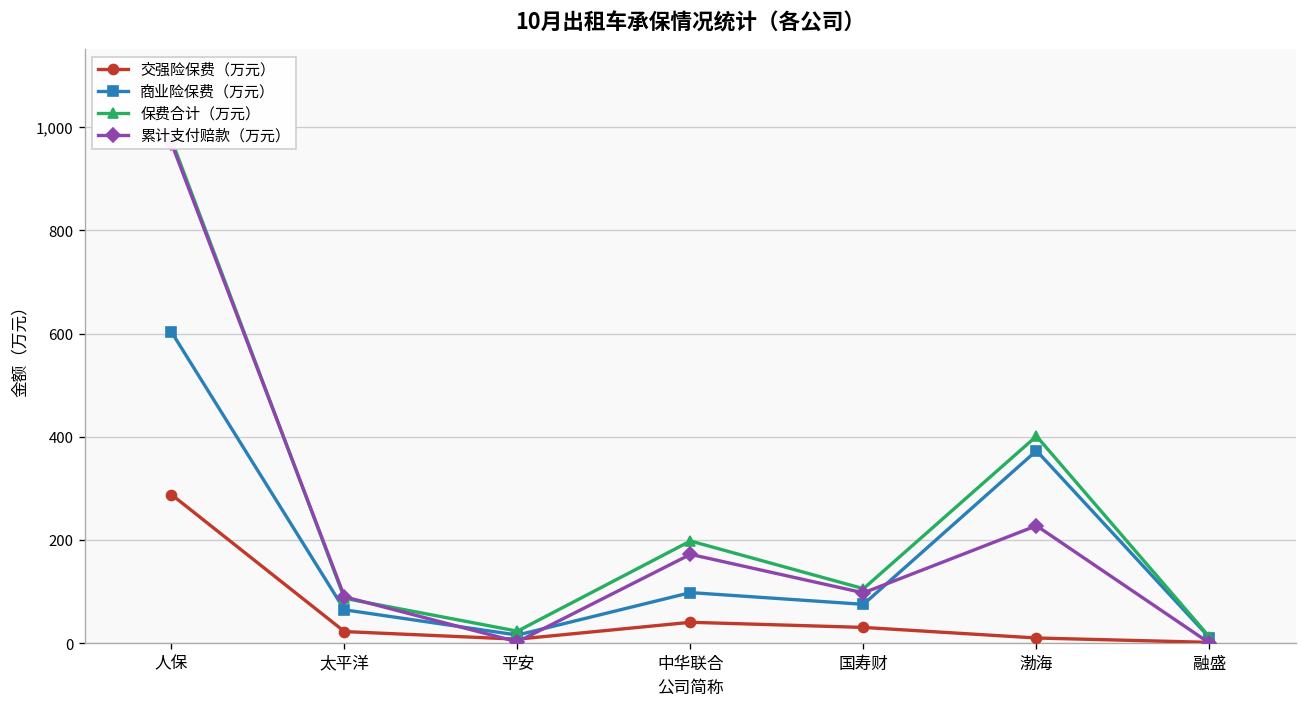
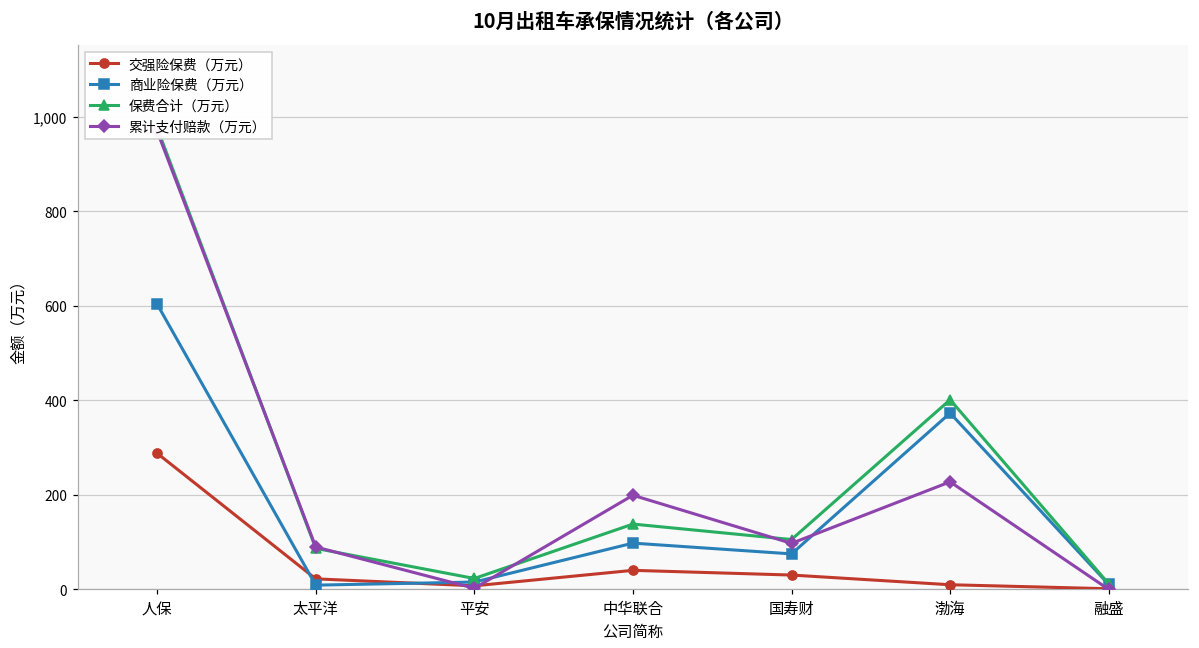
  {
    "交强险保费（万元）": {
      "人保": 290,
      "太平洋": 20,
      "中华联合": 40,
      "国寿财": 30,
      "渤海": 10
    },
    "商业险保费（万元）": {
      "人保": 600,
-     "太平洋": 60,
+     "太平洋": 10,
      "平安": 20,
      "中华联合": 100,
      "国寿财": 80,
      "渤海": 370
    },
    "保费合计（万元）": {
      "平安": 20,
-     "中华联合": 200,
+     "中华联合": 140,
      "国寿财": 110,
      "渤海": 400
    },
    "累计支付赔款（万元）": {
-     "中华联合": 170,
+     "中华联合": 200,
      "国寿财": 100,
      "渤海": 230
    }
  }
